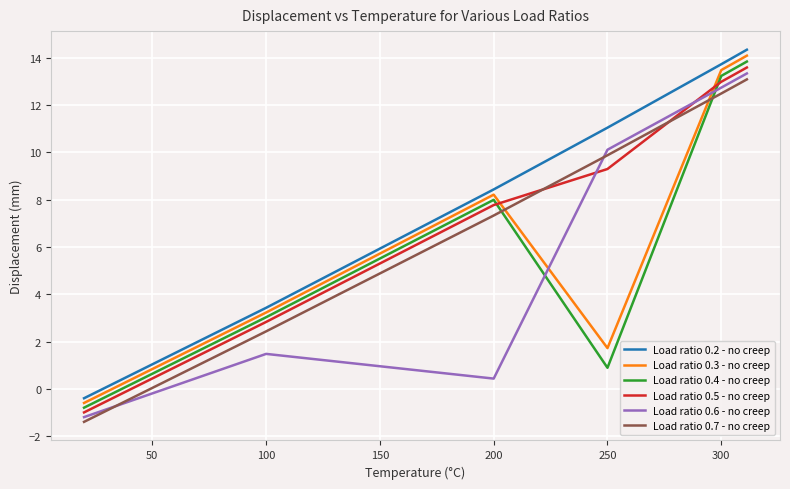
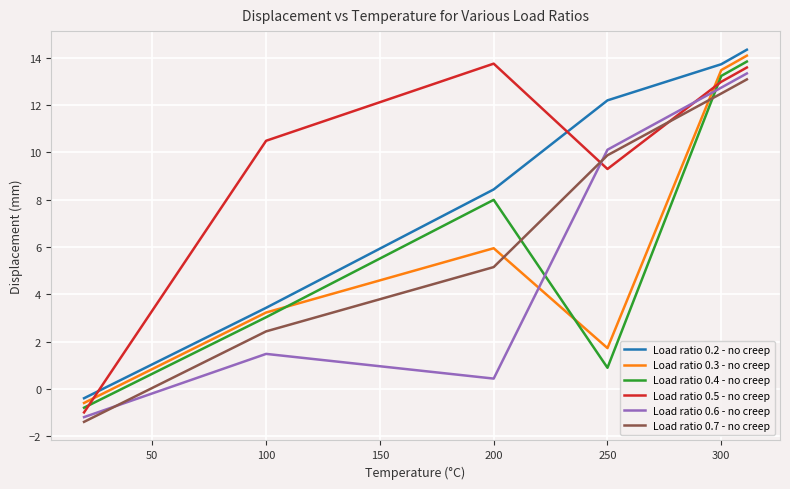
  {
    "Load ratio 0.2 - no creep": {
      "100": 3.4,
      "200": 8.4,
-     "250": 11.0,
+     "250": 12.2,
      "300": 13.7
    },
    "Load ratio 0.3 - no creep": {
      "100": 3.2,
-     "200": 8.2,
+     "200": 5.9,
      "250": 1.7,
      "300": 13.5
    },
    "Load ratio 0.4 - no creep": {
      "100": 3.0,
      "200": 8.0,
      "250": 0.9,
      "300": 13.2
    },
    "Load ratio 0.5 - no creep": {
-     "100": 2.8,
-     "200": 7.8,
+     "100": 10.5,
+     "200": 13.8,
      "250": 9.3,
      "300": 13.0
    },
    "Load ratio 0.6 - no creep": {
      "100": 1.5,
      "200": 0.4,
      "250": 10.1,
      "300": 12.7
    },
    "Load ratio 0.7 - no creep": {
      "100": 2.4,
-     "200": 7.3,
+     "200": 5.1,
      "250": 9.9,
      "300": 12.5
    }
  }
